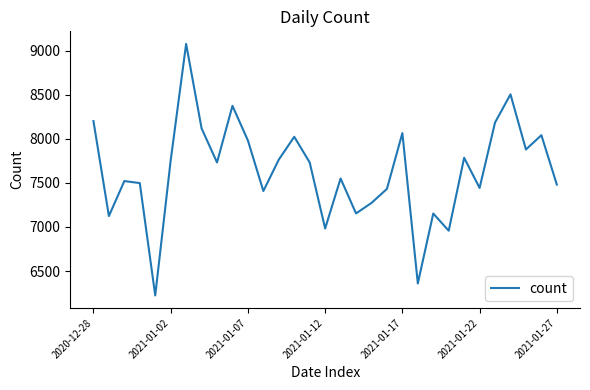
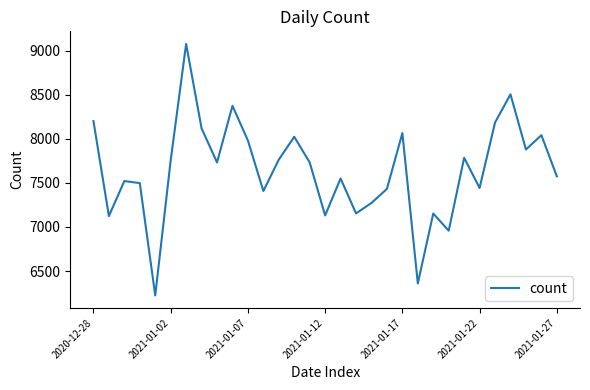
  {
    "2020-12-28": 8200,
    "2021-01-02": 7800,
    "2021-01-07": 8000,
-   "2021-01-12": 7000,
+   "2021-01-12": 7100,
    "2021-01-17": 8100,
    "2021-01-22": 7400,
-   "2021-01-27": 7500
+   "2021-01-27": 7600
  }
